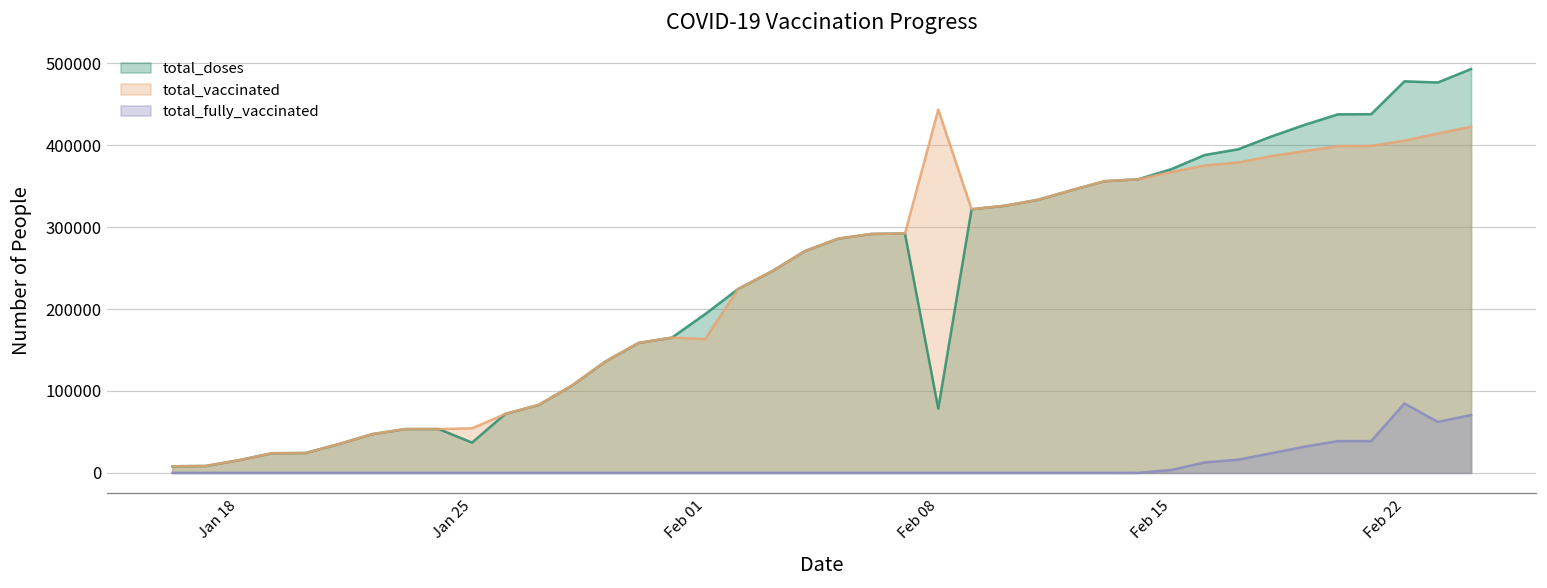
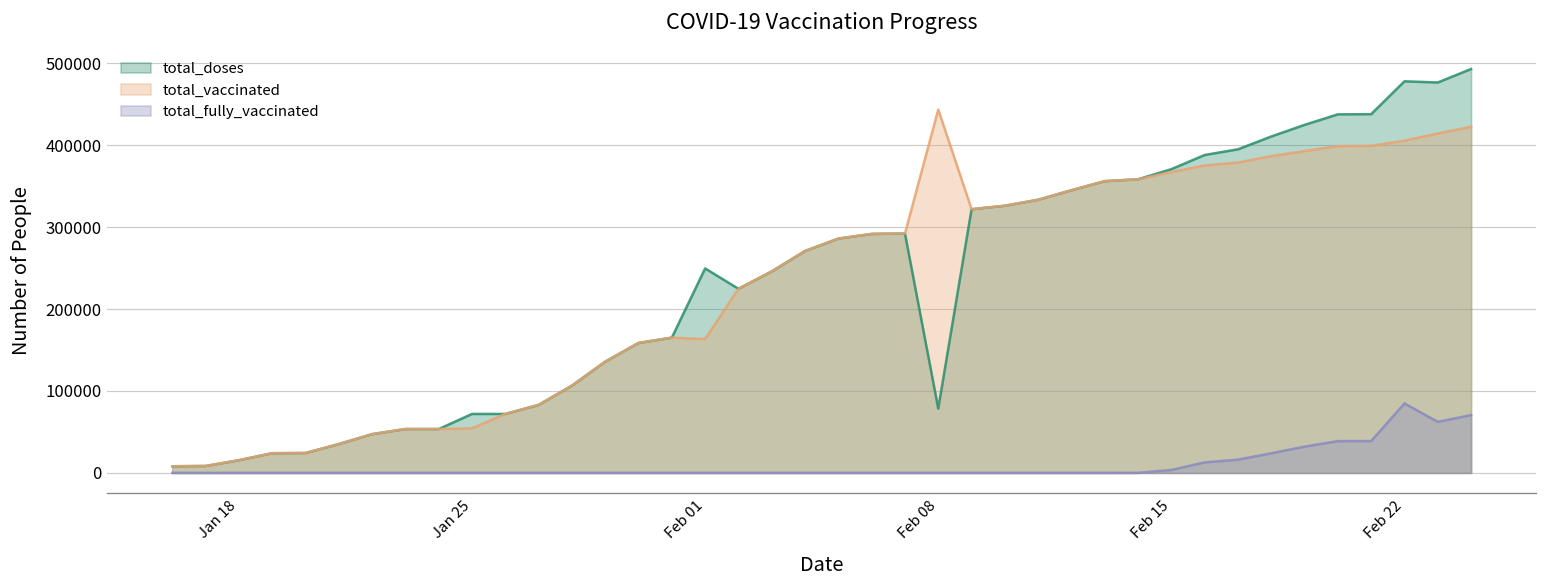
  {
    "total_doses": {
-     "Jan 25": 40000,
-     "Feb 01": 190000,
+     "Jan 25": 70000,
+     "Feb 01": 250000,
      "Feb 08": 80000,
      "Feb 22": 480000
    },
    "total_vaccinated": {
      "Jan 25": 50000,
      "Feb 01": 160000,
      "Feb 08": 440000,
      "Feb 22": 410000
    },
    "total_fully_vaccinated": {
      "Jan 18": 0,
      "Jan 25": 0,
      "Feb 01": 0,
      "Feb 08": 0,
      "Feb 15": 0,
      "Feb 22": 80000
    }
  }
